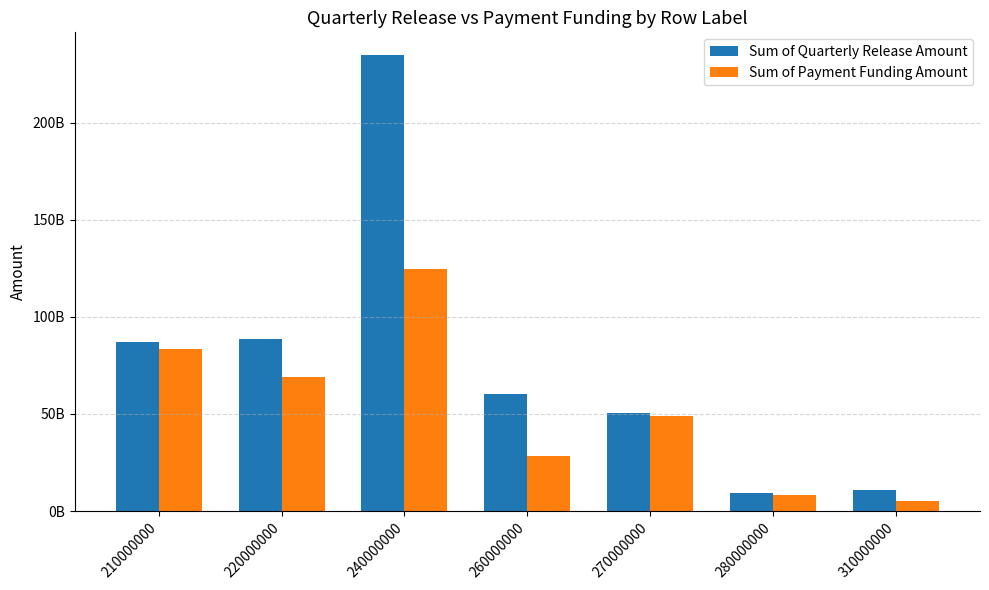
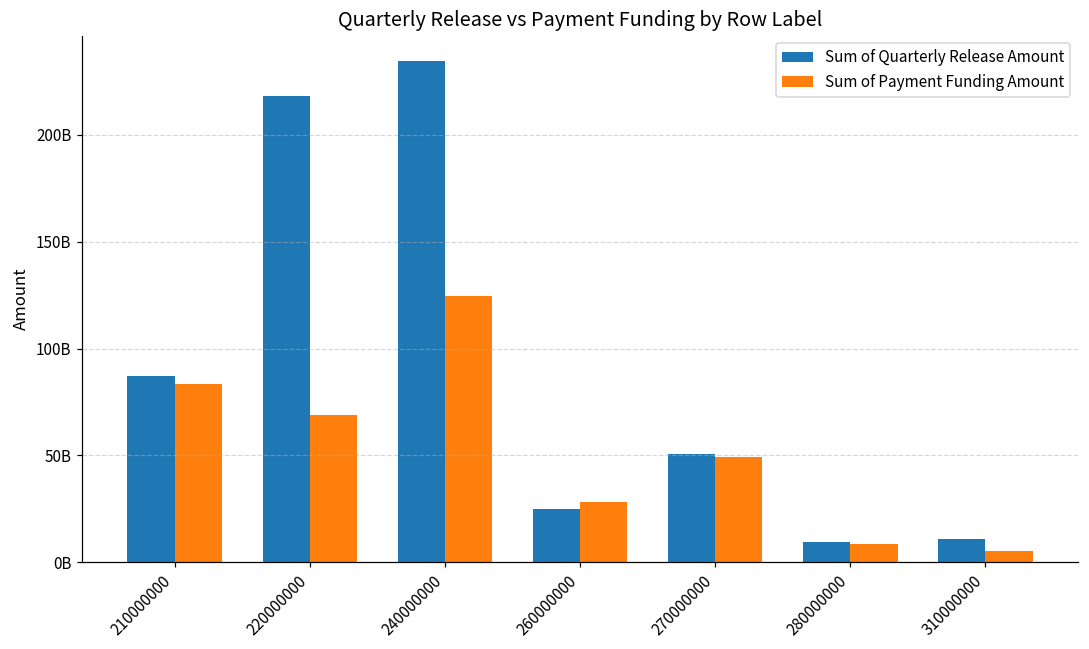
  {
    "Sum of Quarterly Release Amount": {
      "210000000": 87000000000,
-     "220000000": 89000000000,
+     "220000000": 218000000000,
      "240000000": 235000000000,
-     "260000000": 60000000000,
+     "260000000": 25000000000,
      "270000000": 50000000000,
      "280000000": 9000000000,
      "310000000": 11000000000
    },
    "Sum of Payment Funding Amount": {
      "210000000": 84000000000,
      "220000000": 69000000000,
      "240000000": 125000000000,
      "260000000": 28000000000,
      "270000000": 49000000000,
      "280000000": 8000000000,
      "310000000": 5000000000
    }
  }
